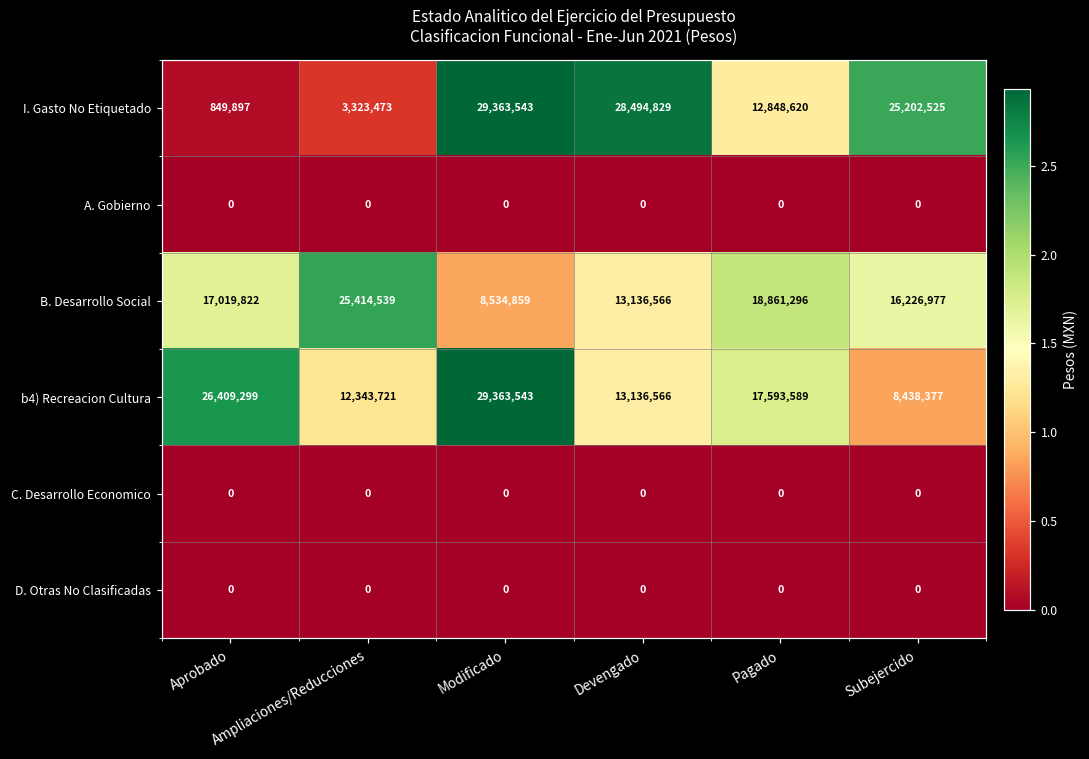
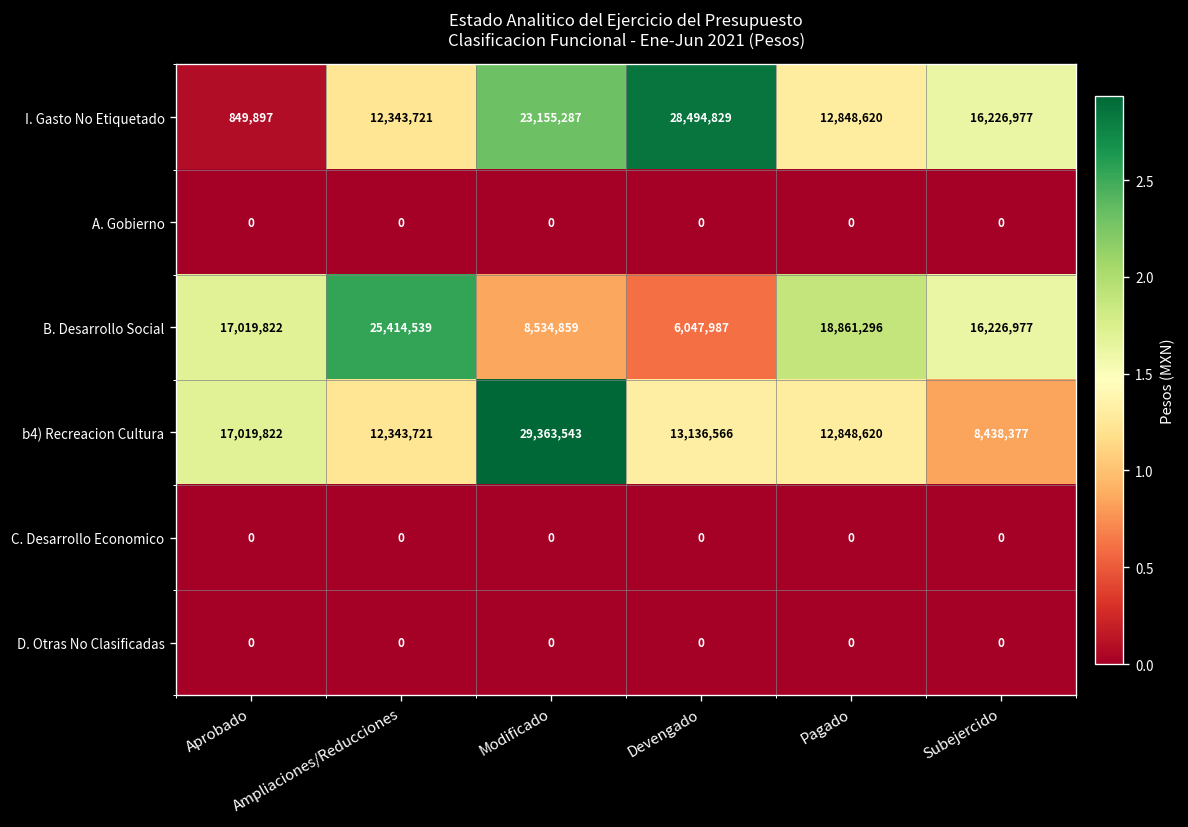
  {
    "I. Gasto No Etiquetado": {
      "Aprobado": "849,897",
-     "Ampliaciones/Reducciones": "3,323,473",
-     "Modificado": "29,363,543",
+     "Ampliaciones/Reducciones": "12,343,721",
+     "Modificado": "23,155,287",
      "Devengado": "28,494,829",
      "Pagado": "12,848,620",
-     "Subejercido": "25,202,525"
+     "Subejercido": "16,226,977"
    },
    "A. Gobierno": {
      "Aprobado": "0",
      "Ampliaciones/Reducciones": "0",
      "Modificado": "0",
      "Devengado": "0",
      "Pagado": "0",
      "Subejercido": "0"
    },
    "B. Desarrollo Social": {
      "Aprobado": "17,019,822",
      "Ampliaciones/Reducciones": "25,414,539",
      "Modificado": "8,534,859",
-     "Devengado": "13,136,566",
+     "Devengado": "6,047,987",
      "Pagado": "18,861,296",
      "Subejercido": "16,226,977"
    },
    "b4) Recreacion Cultura": {
-     "Aprobado": "26,409,299",
+     "Aprobado": "17,019,822",
      "Ampliaciones/Reducciones": "12,343,721",
      "Modificado": "29,363,543",
      "Devengado": "13,136,566",
-     "Pagado": "17,593,589",
+     "Pagado": "12,848,620",
      "Subejercido": "8,438,377"
    },
    "C. Desarrollo Economico": {
      "Aprobado": "0",
      "Ampliaciones/Reducciones": "0",
      "Modificado": "0",
      "Devengado": "0",
      "Pagado": "0",
      "Subejercido": "0"
    },
    "D. Otras No Clasificadas": {
      "Aprobado": "0",
      "Ampliaciones/Reducciones": "0",
      "Modificado": "0",
      "Devengado": "0",
      "Pagado": "0",
      "Subejercido": "0"
    }
  }
